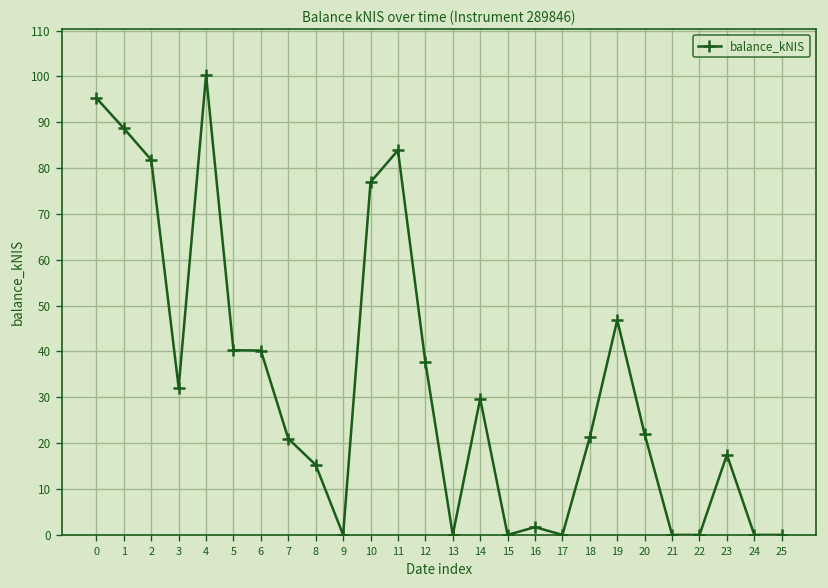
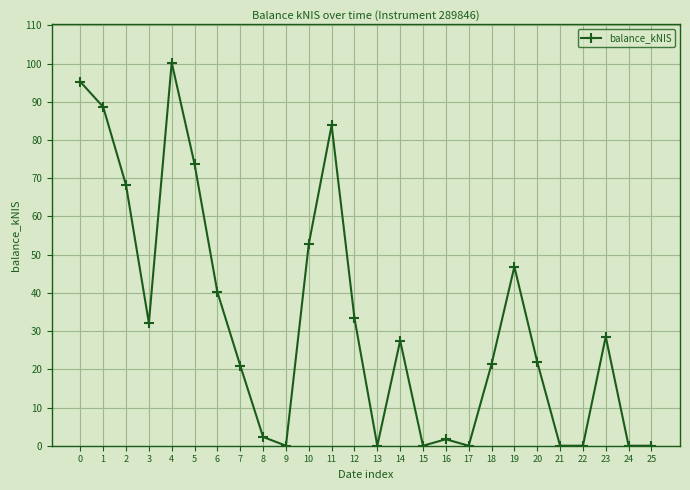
  {
    "0": 95,
    "1": 89,
-   "2": 82,
+   "2": 68,
    "3": 32,
    "4": 100,
-   "5": 40,
+   "5": 74,
    "6": 40,
    "7": 21,
-   "8": 15,
+   "8": 2,
    "9": 0,
-   "10": 77,
+   "10": 53,
    "11": 84,
-   "12": 38,
+   "12": 33,
    "13": 0,
-   "14": 30,
+   "14": 28,
    "15": 0,
    "16": 2,
    "17": 0,
    "18": 21,
    "19": 47,
    "20": 22,
    "21": 0,
    "22": 0,
-   "23": 17,
+   "23": 29,
    "24": 0,
    "25": 0
  }
